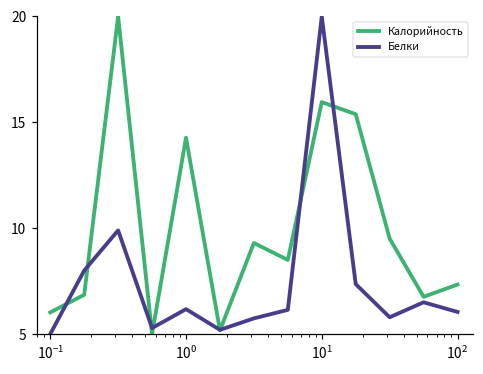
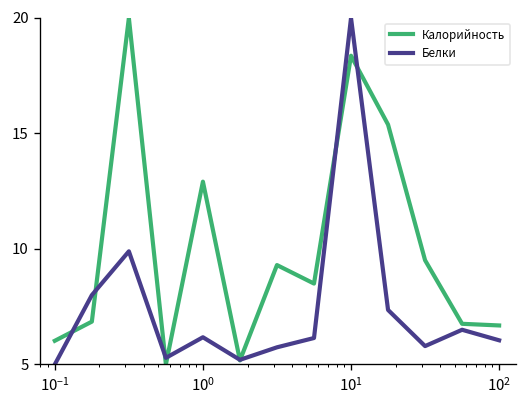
  {
    "Калорийность": {
      "10^-1": 6.0,
-     "10^0": 14.3,
-     "10^1": 16.0,
-     "10^2": 7.3
+     "10^0": 12.9,
+     "10^1": 18.4,
+     "10^2": 6.7
    },
    "Белки": {
      "10^-1": 5.0,
      "10^0": 6.2,
      "10^1": 20.0,
      "10^2": 6.0
    }
  }
